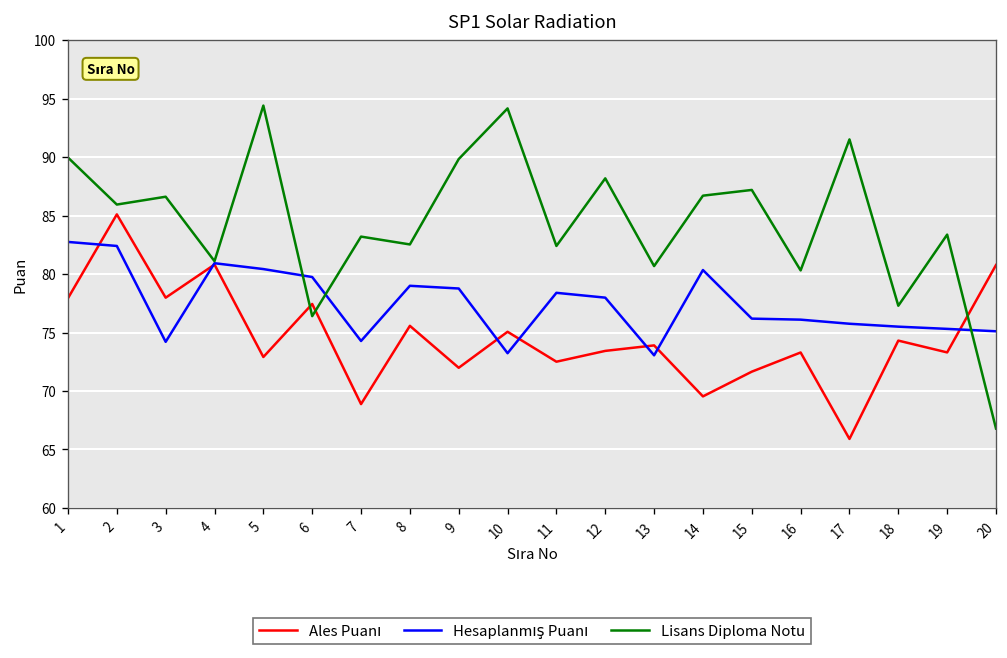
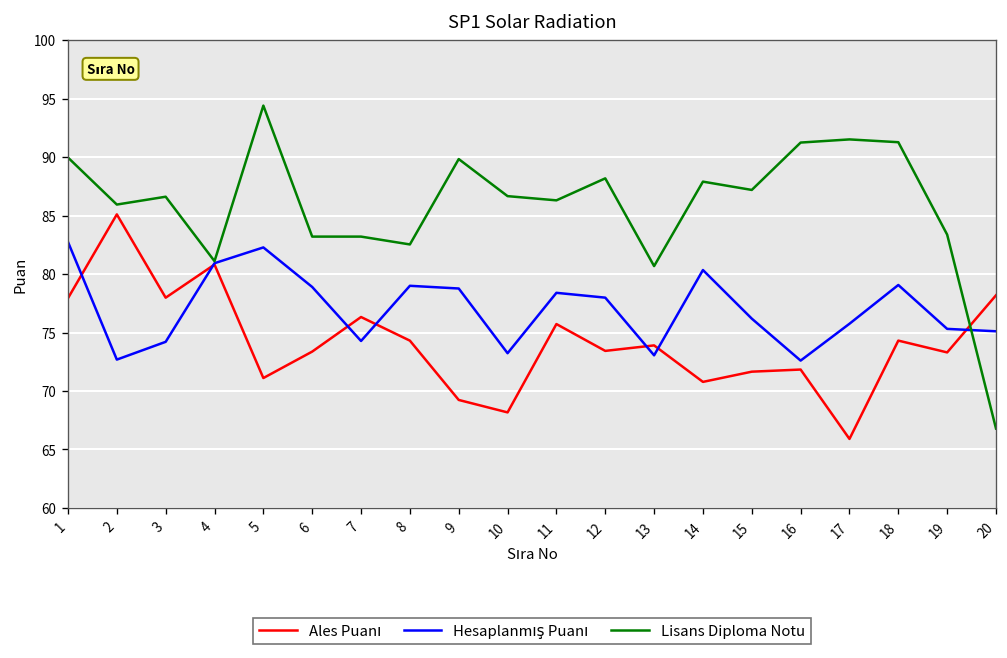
  {
    "Ales Puanı": {
      "1": 78,
      "2": 85,
      "3": 78,
-     "5": 73,
-     "6": 77,
-     "7": 69,
-     "8": 76,
-     "9": 72,
-     "10": 75,
-     "11": 73,
+     "5": 71,
+     "6": 73,
+     "7": 76,
+     "8": 74,
+     "9": 69,
+     "10": 68,
+     "11": 76,
      "12": 73,
      "13": 74,
-     "14": 70,
+     "14": 71,
      "15": 72,
-     "16": 73,
+     "16": 72,
      "17": 66,
      "18": 74,
      "19": 73,
-     "20": 81
+     "20": 78
    },
    "Hesaplanmış Puanı": {
      "1": 83,
-     "2": 82,
+     "2": 73,
      "3": 74,
-     "5": 80,
-     "6": 80,
+     "5": 82,
+     "6": 79,
      "7": 74,
      "8": 79,
      "9": 79,
      "10": 73,
      "11": 78,
      "12": 78,
      "13": 73,
      "14": 80,
      "15": 76,
-     "16": 76,
+     "16": 73,
      "17": 76,
-     "18": 76,
+     "18": 79,
      "19": 75,
      "20": 75
    },
    "Lisans Diploma Notu": {
      "1": 90,
      "2": 86,
      "3": 87,
      "5": 94,
-     "6": 76,
+     "6": 83,
      "7": 83,
      "8": 83,
      "9": 90,
-     "10": 94,
-     "11": 82,
+     "10": 87,
+     "11": 86,
      "12": 88,
      "13": 81,
-     "14": 87,
+     "14": 88,
      "15": 87,
-     "16": 80,
+     "16": 91,
      "17": 92,
-     "18": 77,
+     "18": 91,
      "19": 83,
      "20": 67
    }
  }
